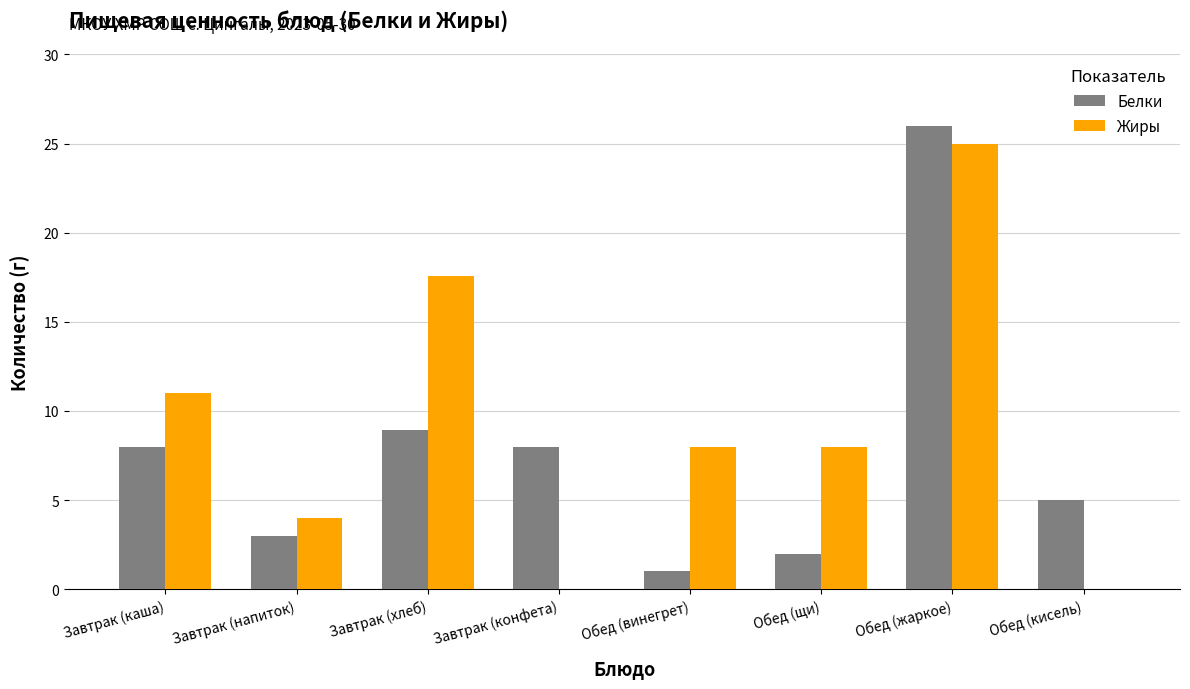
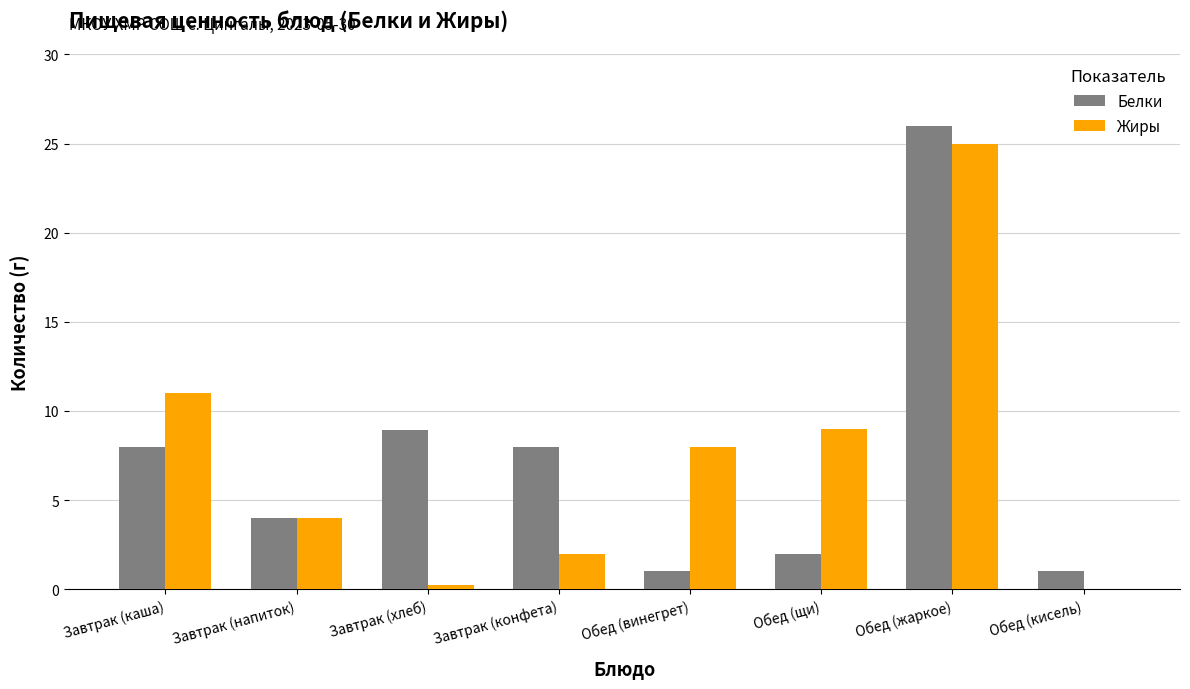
  {
    "Белки": {
      "Завтрак (каша)": 8,
-     "Завтрак (напиток)": 3,
+     "Завтрак (напиток)": 4,
      "Завтрак (хлеб)": 9,
      "Завтрак (конфета)": 8,
      "Обед (винегрет)": 1,
      "Обед (щи)": 2,
      "Обед (жаркое)": 26,
-     "Обед (кисель)": 5
+     "Обед (кисель)": 1
    },
    "Жиры": {
      "Завтрак (каша)": 11.0,
      "Завтрак (напиток)": 4.0,
-     "Завтрак (хлеб)": 17.6,
-     "Завтрак (конфета)": 0,
+     "Завтрак (хлеб)": 0.2,
+     "Завтрак (конфета)": 2,
      "Обед (винегрет)": 8.0,
-     "Обед (щи)": 8,
+     "Обед (щи)": 9,
      "Обед (жаркое)": 25.0,
      "Обед (кисель)": 0.0
    }
  }
